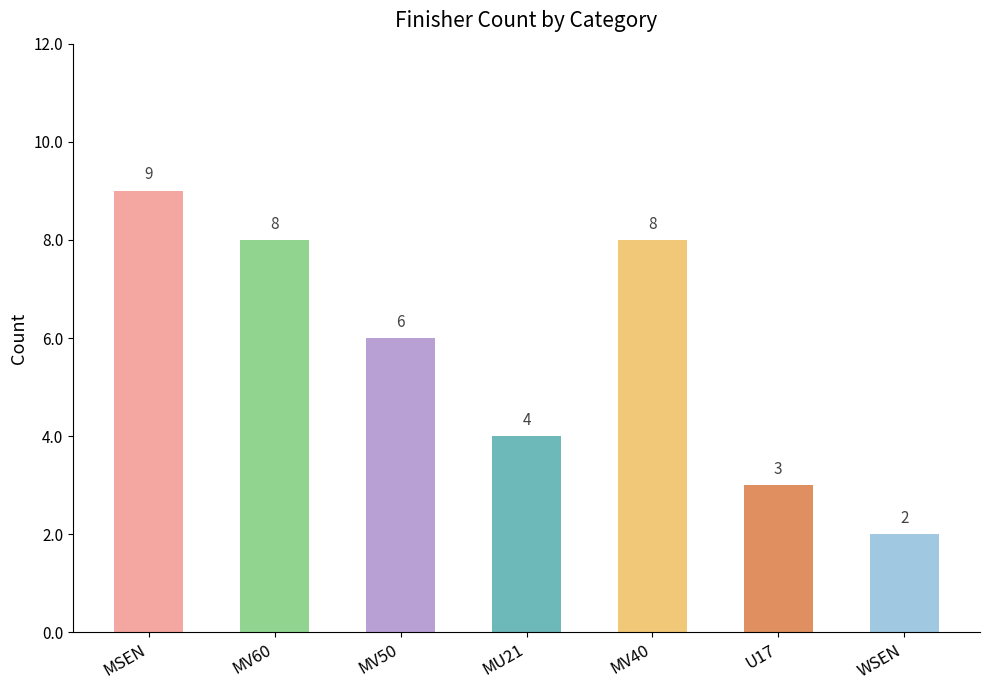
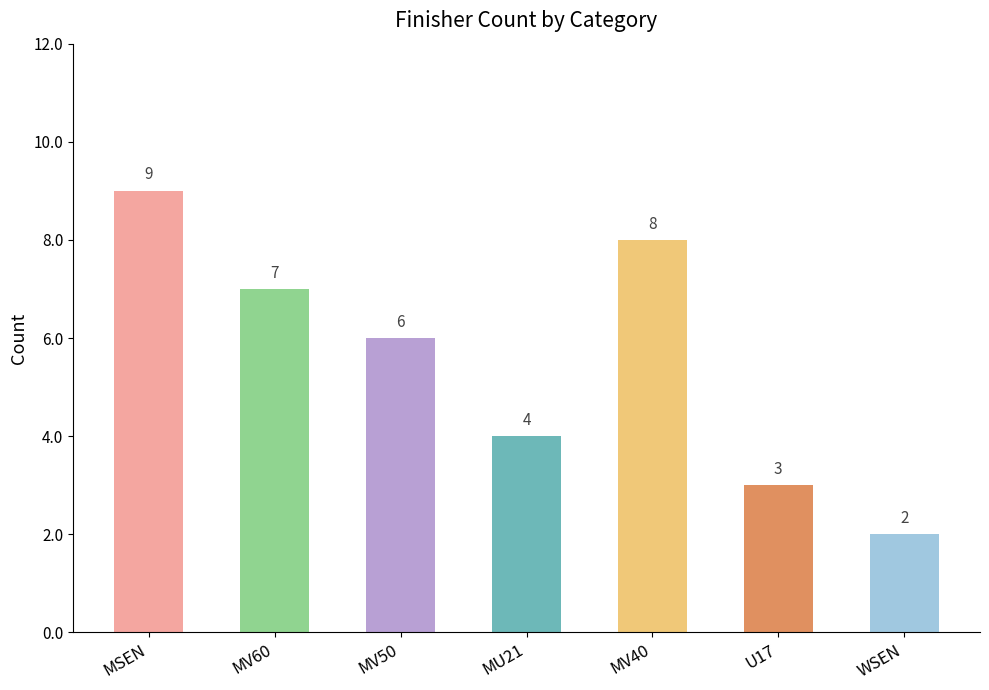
  {
    "MSEN": 9,
-   "MV60": 8,
+   "MV60": 7,
    "MV50": 6,
    "MU21": 4,
    "MV40": 8,
    "U17": 3,
    "WSEN": 2
  }
